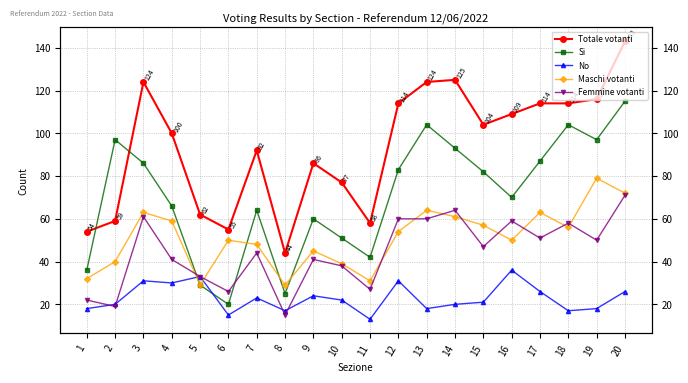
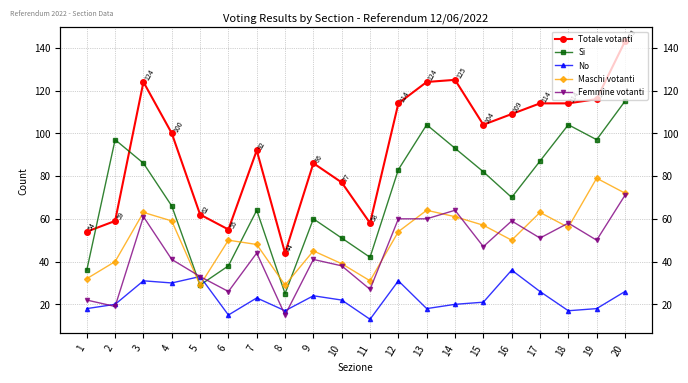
  {
    "Totale votanti": {
      "1": 54,
      "2": 59,
      "3": 124,
      "4": 100,
      "5": 62,
      "6": 55,
      "7": 92,
      "8": 44,
      "9": 86,
      "10": 77,
      "11": 58,
      "12": 114,
      "13": 124,
      "14": 125,
      "15": 104,
      "16": 109
    },
    "Si": {
      "1": 36,
      "2": 97,
      "3": 86,
      "4": 66,
-     "6": 20,
+     "6": 38,
      "7": 64,
      "8": 25,
      "9": 60,
      "10": 51,
      "11": 42,
      "12": 83,
      "13": 104,
      "14": 93,
      "15": 82,
      "16": 70,
      "17": 87,
      "18": 104,
      "19": 97,
      "20": 115
    },
    "No": {
      "1": 18,
      "3": 31,
      "4": 30,
      "6": 15,
      "7": 23,
      "8": 17,
      "9": 24,
      "10": 22,
      "11": 13,
      "12": 31,
      "13": 18,
      "14": 20,
      "15": 21,
      "16": 36,
      "17": 26,
      "18": 17,
      "19": 18,
      "20": 26
    },
    "Maschi votanti": {
      "1": 32,
      "2": 40,
      "3": 63,
      "4": 59,
      "6": 50,
      "7": 48,
      "8": 29,
      "9": 45,
      "11": 31,
      "12": 54,
      "13": 64,
      "14": 61,
      "15": 57,
      "16": 50,
      "17": 63,
      "18": 56,
      "19": 79
    },
    "Femmine votanti": {
      "1": 22,
      "3": 61,
      "4": 41,
      "6": 26,
      "8": 15,
      "9": 41,
      "11": 27,
      "12": 60,
      "13": 60,
      "14": 64,
      "15": 47,
      "16": 59,
      "17": 51,
      "18": 58,
      "19": 50
    }
  }
